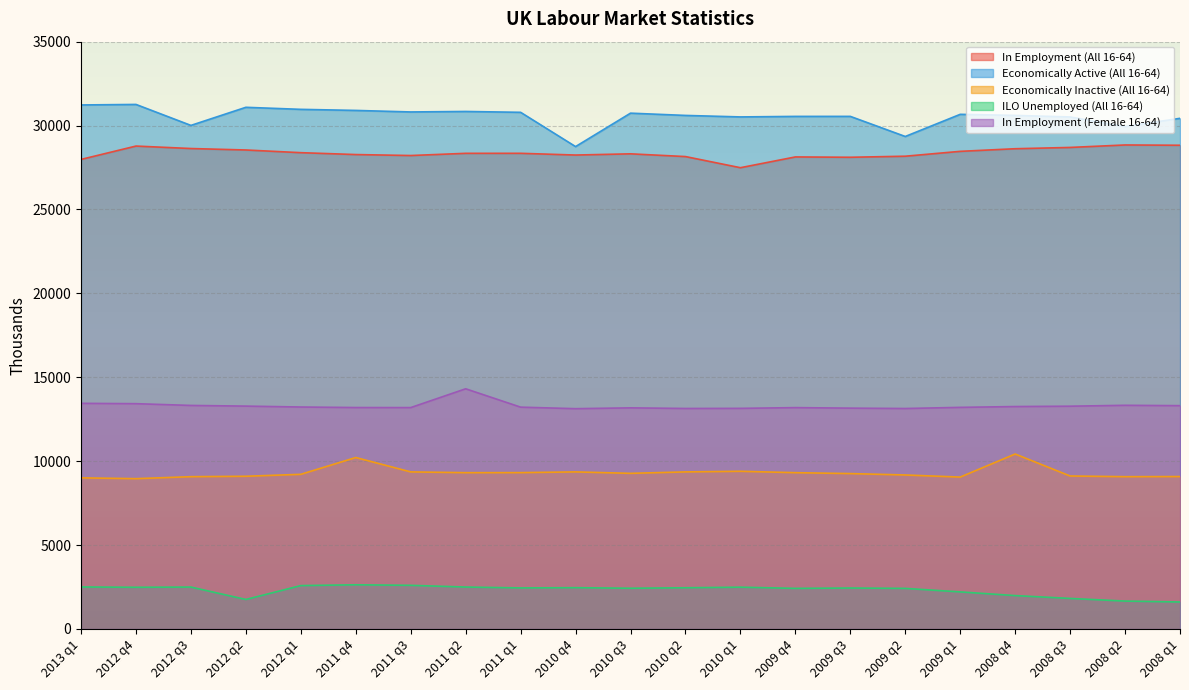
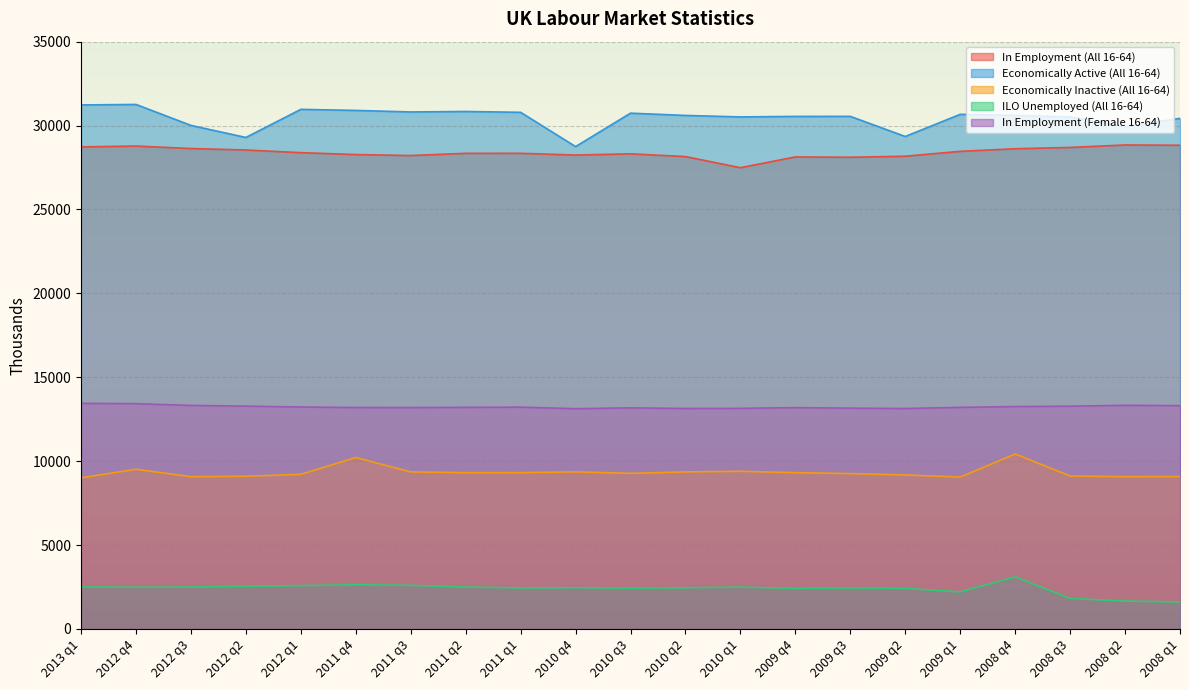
  {
    "In Employment (All 16-64)": {
-     "2013 q1": 28000,
+     "2013 q1": 28700,
      "2012 q4": 28800,
      "2012 q3": 28600,
      "2012 q2": 28500,
      "2012 q1": 28400,
      "2011 q4": 28300,
      "2011 q3": 28200,
      "2011 q2": 28300,
      "2011 q1": 28300,
      "2010 q4": 28200,
      "2010 q3": 28300,
      "2010 q2": 28200,
      "2010 q1": 27500,
      "2009 q4": 28100,
      "2009 q3": 28100,
      "2009 q2": 28200,
      "2009 q1": 28500,
      "2008 q4": 28600,
      "2008 q3": 28700,
      "2008 q2": 28800,
      "2008 q1": 28800
    },
    "Economically Active (All 16-64)": {
      "2013 q1": 31200,
      "2012 q4": 31300,
      "2012 q3": 30000,
-     "2012 q2": 31100,
+     "2012 q2": 29300,
      "2012 q1": 31000,
      "2011 q4": 30900,
      "2011 q3": 30800,
      "2011 q2": 30800,
      "2011 q1": 30800,
      "2010 q4": 28700,
      "2010 q3": 30700,
      "2010 q2": 30600,
      "2010 q1": 30500,
      "2009 q4": 30500,
      "2009 q3": 30500,
      "2009 q2": 29300,
      "2009 q1": 30700,
      "2008 q1": 30400
    },
    "Economically Inactive (All 16-64)": {
      "2013 q1": 9000,
-     "2012 q4": 9000,
+     "2012 q4": 9500,
      "2012 q3": 9100,
      "2012 q2": 9100,
      "2012 q1": 9200,
      "2011 q4": 10200,
      "2011 q3": 9400,
      "2011 q2": 9300,
      "2011 q1": 9300,
      "2010 q4": 9400,
      "2010 q3": 9300,
      "2010 q2": 9400,
      "2010 q1": 9400,
      "2009 q4": 9300,
      "2009 q3": 9300,
      "2009 q2": 9200,
      "2009 q1": 9000,
      "2008 q4": 10400,
      "2008 q3": 9100,
      "2008 q2": 9100,
      "2008 q1": 9100
    },
    "ILO Unemployed (All 16-64)": {
      "2013 q1": 2500,
      "2012 q4": 2500,
      "2012 q3": 2500,
-     "2012 q2": 1800,
+     "2012 q2": 2500,
      "2012 q1": 2600,
      "2011 q4": 2600,
      "2011 q3": 2600,
      "2011 q2": 2500,
      "2011 q1": 2400,
      "2010 q4": 2500,
      "2010 q3": 2400,
      "2010 q2": 2500,
      "2010 q1": 2500,
      "2009 q4": 2400,
      "2009 q3": 2400,
      "2009 q2": 2400,
      "2009 q1": 2200,
-     "2008 q4": 2000,
+     "2008 q4": 3100,
      "2008 q3": 1800,
      "2008 q2": 1700,
      "2008 q1": 1600
    },
    "In Employment (Female 16-64)": {
      "2013 q1": 13400,
      "2012 q4": 13400,
      "2012 q3": 13300,
      "2012 q2": 13300,
      "2012 q1": 13200,
      "2011 q4": 13200,
      "2011 q3": 13200,
-     "2011 q2": 14300,
+     "2011 q2": 13200,
      "2011 q1": 13200,
      "2010 q4": 13100,
      "2010 q3": 13200,
      "2010 q2": 13100,
      "2010 q1": 13100,
      "2009 q4": 13200,
      "2009 q3": 13200,
      "2009 q2": 13100,
      "2009 q1": 13200,
      "2008 q4": 13300,
      "2008 q3": 13300,
      "2008 q2": 13300,
      "2008 q1": 13300
    }
  }
